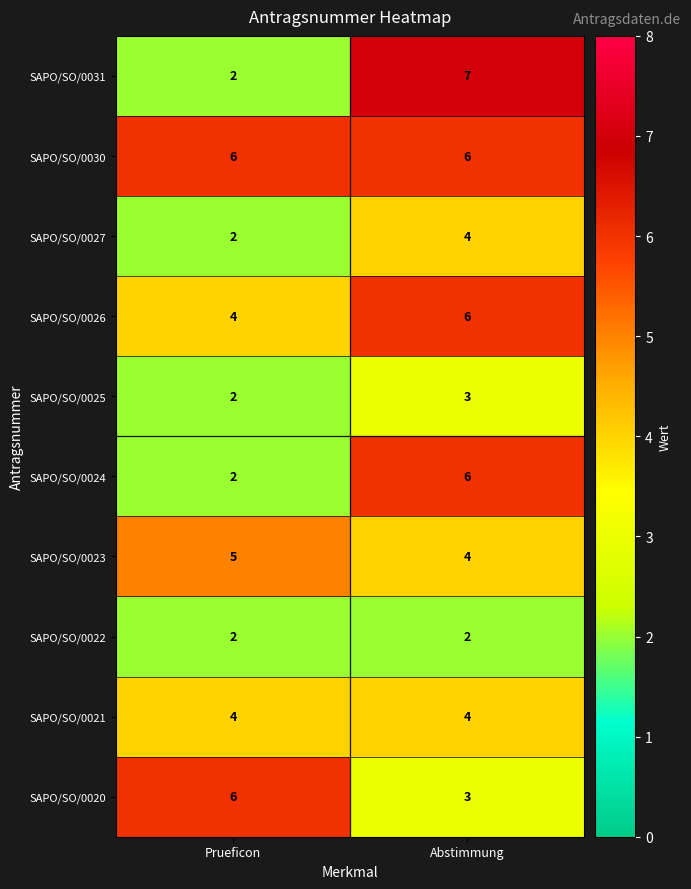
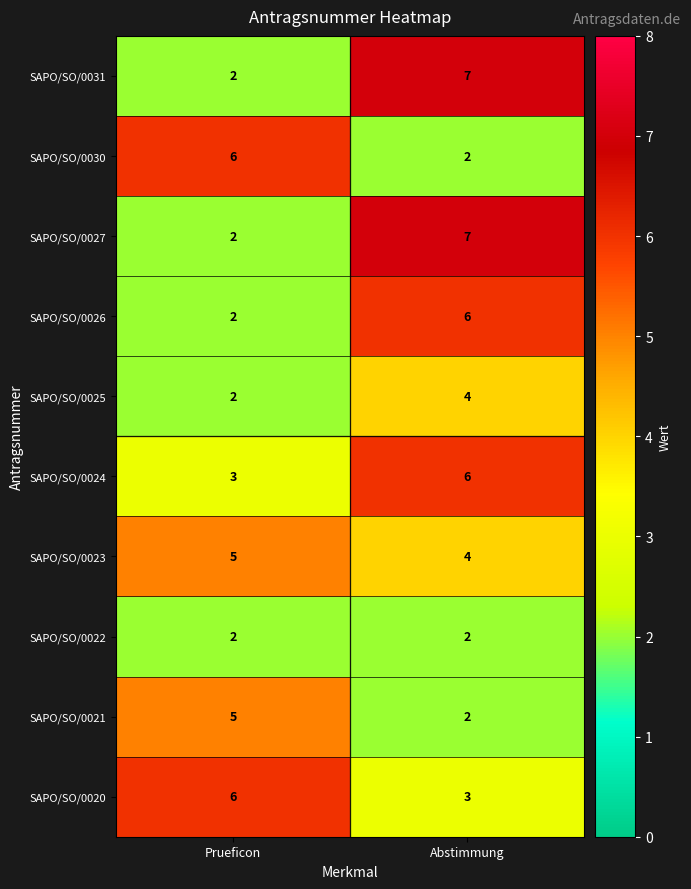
  {
    "SAPO/SO/0031": {
      "Prueficon": 2,
      "Abstimmung": 7
    },
    "SAPO/SO/0030": {
      "Prueficon": 6,
-     "Abstimmung": 6
+     "Abstimmung": 2
    },
    "SAPO/SO/0027": {
      "Prueficon": 2,
-     "Abstimmung": 4
+     "Abstimmung": 7
    },
    "SAPO/SO/0026": {
-     "Prueficon": 4,
+     "Prueficon": 2,
      "Abstimmung": 6
    },
    "SAPO/SO/0025": {
      "Prueficon": 2,
-     "Abstimmung": 3
+     "Abstimmung": 4
    },
    "SAPO/SO/0024": {
-     "Prueficon": 2,
+     "Prueficon": 3,
      "Abstimmung": 6
    },
    "SAPO/SO/0023": {
      "Prueficon": 5,
      "Abstimmung": 4
    },
    "SAPO/SO/0022": {
      "Prueficon": 2,
      "Abstimmung": 2
    },
    "SAPO/SO/0021": {
-     "Prueficon": 4,
-     "Abstimmung": 4
+     "Prueficon": 5,
+     "Abstimmung": 2
    },
    "SAPO/SO/0020": {
      "Prueficon": 6,
      "Abstimmung": 3
    }
  }
